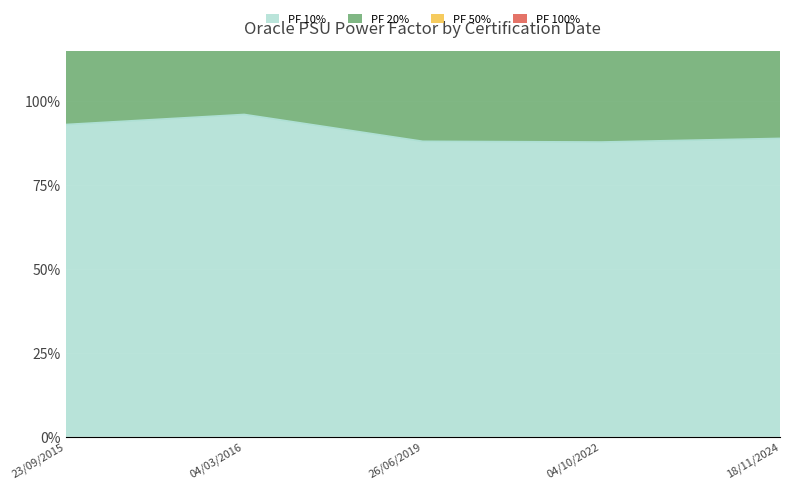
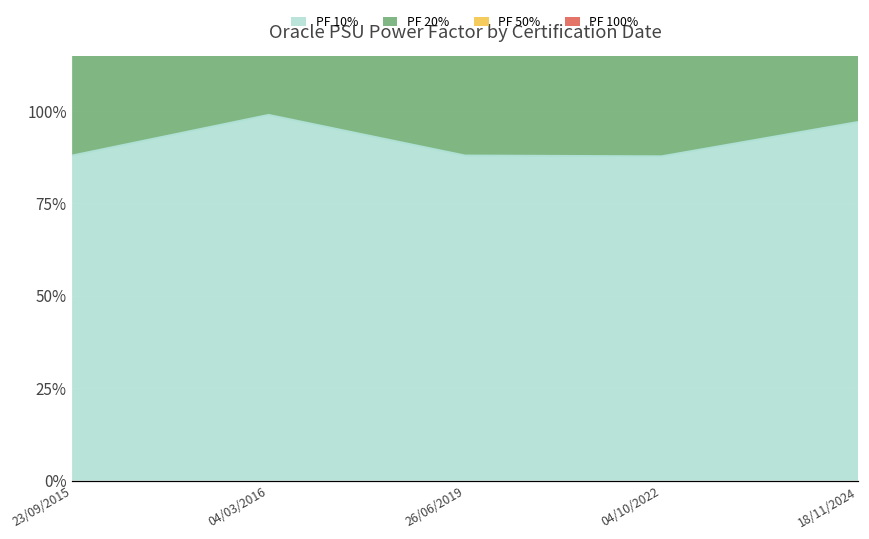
  {
    "PF 10%": {
-     "23/09/2015": "93%",
-     "04/03/2016": "96%",
+     "23/09/2015": "88%",
+     "04/03/2016": "99%",
      "26/06/2019": "88%",
      "04/10/2022": "88%",
-     "18/11/2024": "89%"
+     "18/11/2024": "97%"
    }
  }
